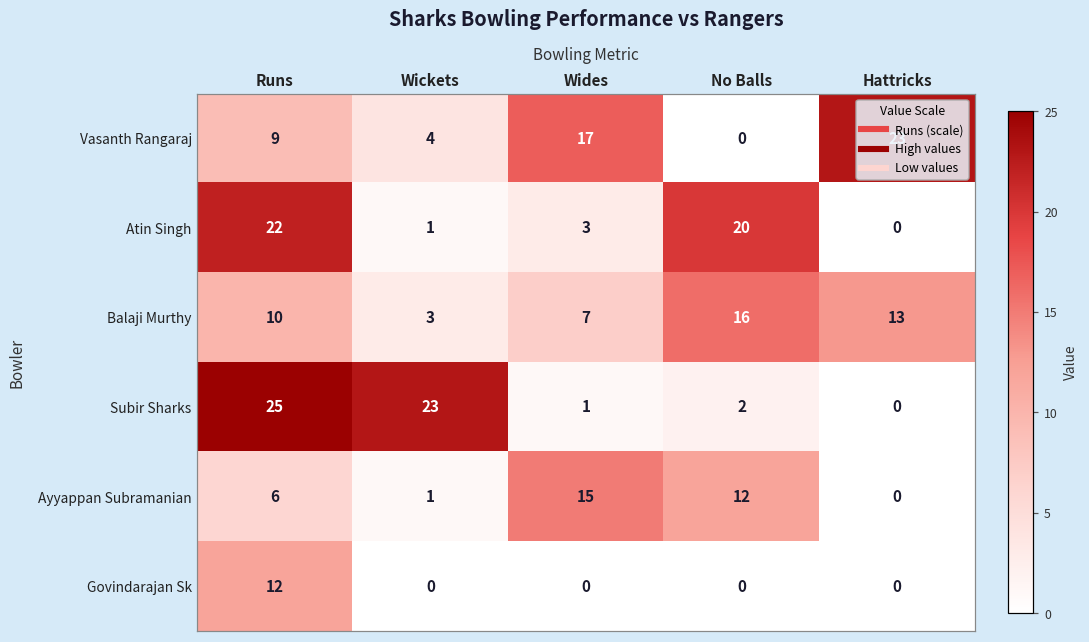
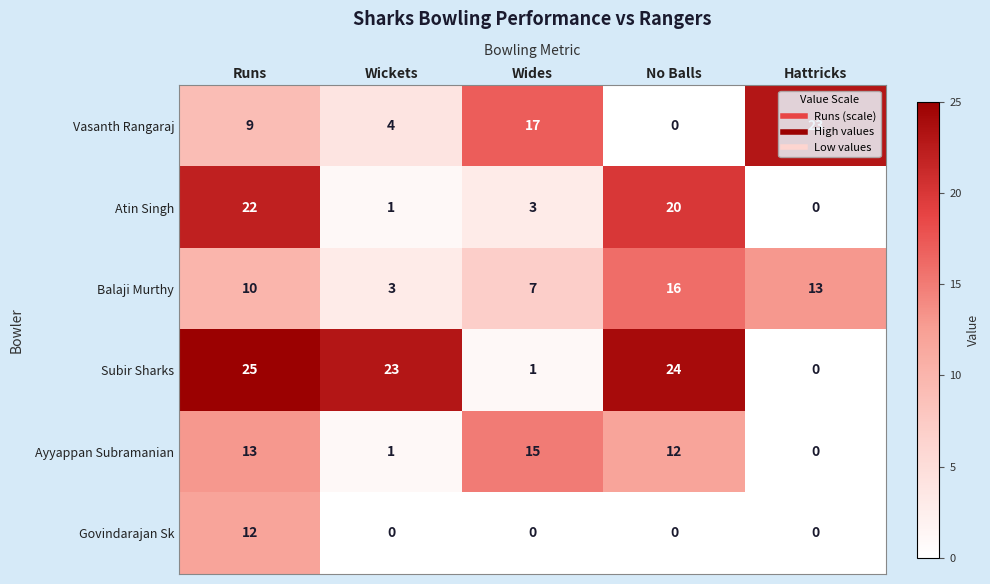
  {
    "Vasanth Rangaraj": {
      "Runs": 9,
      "Wickets": 4,
      "Wides": 17,
      "No Balls": 0
    },
    "Atin Singh": {
      "Runs": 22,
      "Wickets": 1,
      "Wides": 3,
      "No Balls": 20,
      "Hattricks": 0
    },
    "Balaji Murthy": {
      "Runs": 10,
      "Wickets": 3,
      "Wides": 7,
      "No Balls": 16,
      "Hattricks": 13
    },
    "Subir Sharks": {
      "Runs": 25,
      "Wickets": 23,
      "Wides": 1,
-     "No Balls": 2,
+     "No Balls": 24,
      "Hattricks": 0
    },
    "Ayyappan Subramanian": {
-     "Runs": 6,
+     "Runs": 13,
      "Wickets": 1,
      "Wides": 15,
      "No Balls": 12,
      "Hattricks": 0
    },
    "Govindarajan Sk": {
      "Runs": 12,
      "Wickets": 0,
      "Wides": 0,
      "No Balls": 0,
      "Hattricks": 0
    }
  }
